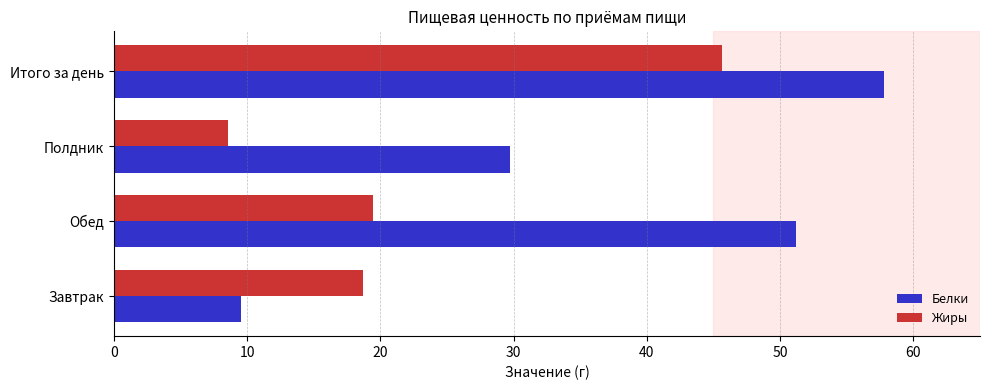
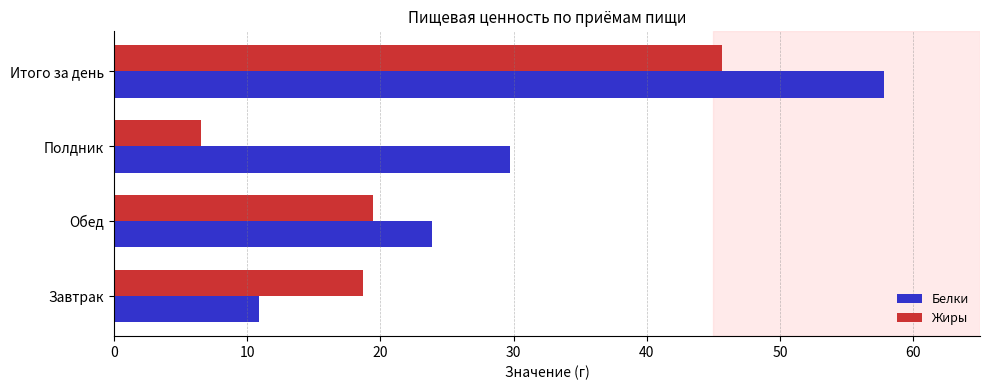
  {
    "Белки": {
      "Итого за день": 57.8,
      "Полдник": 29.7,
-     "Обед": 51.2,
-     "Завтрак": 9.5
+     "Обед": 23.9,
+     "Завтрак": 10.9
    },
    "Жиры": {
      "Итого за день": 45.6,
-     "Полдник": 8.6,
+     "Полдник": 6.5,
      "Обед": 19.4,
      "Завтрак": 18.7
    }
  }
